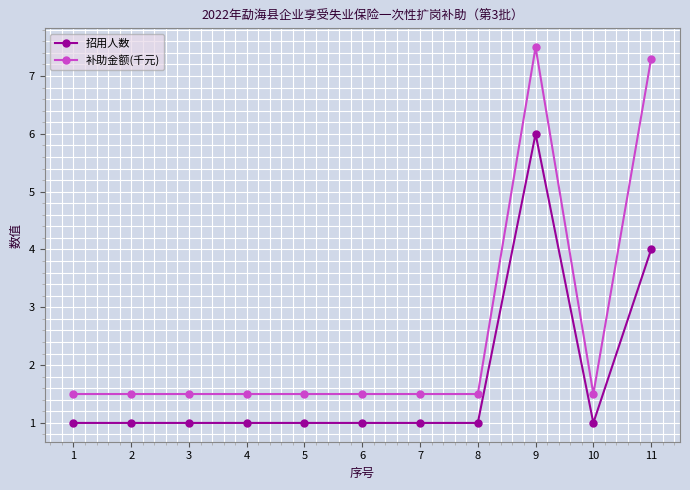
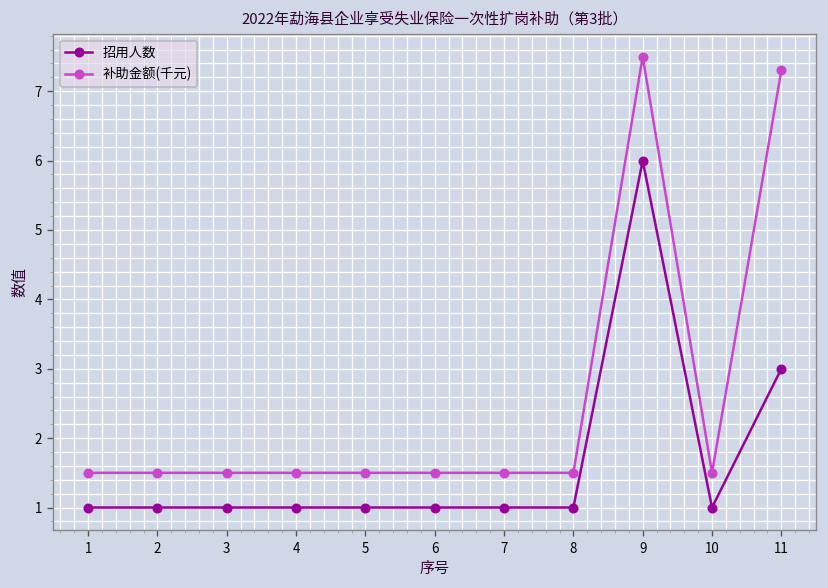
  {
    "招用人数": {
      "1": 1,
      "2": 1,
      "3": 1,
      "4": 1,
      "5": 1,
      "6": 1,
      "7": 1,
      "8": 1,
      "9": 6,
      "10": 1,
-     "11": 4
+     "11": 3
    },
    "补助金额(千元)": {
      "1": 1.5,
      "2": 1.5,
      "3": 1.5,
      "4": 1.5,
      "5": 1.5,
      "6": 1.5,
      "7": 1.5,
      "8": 1.5,
      "9": 7.5,
      "10": 1.5,
      "11": 7.3
    }
  }
